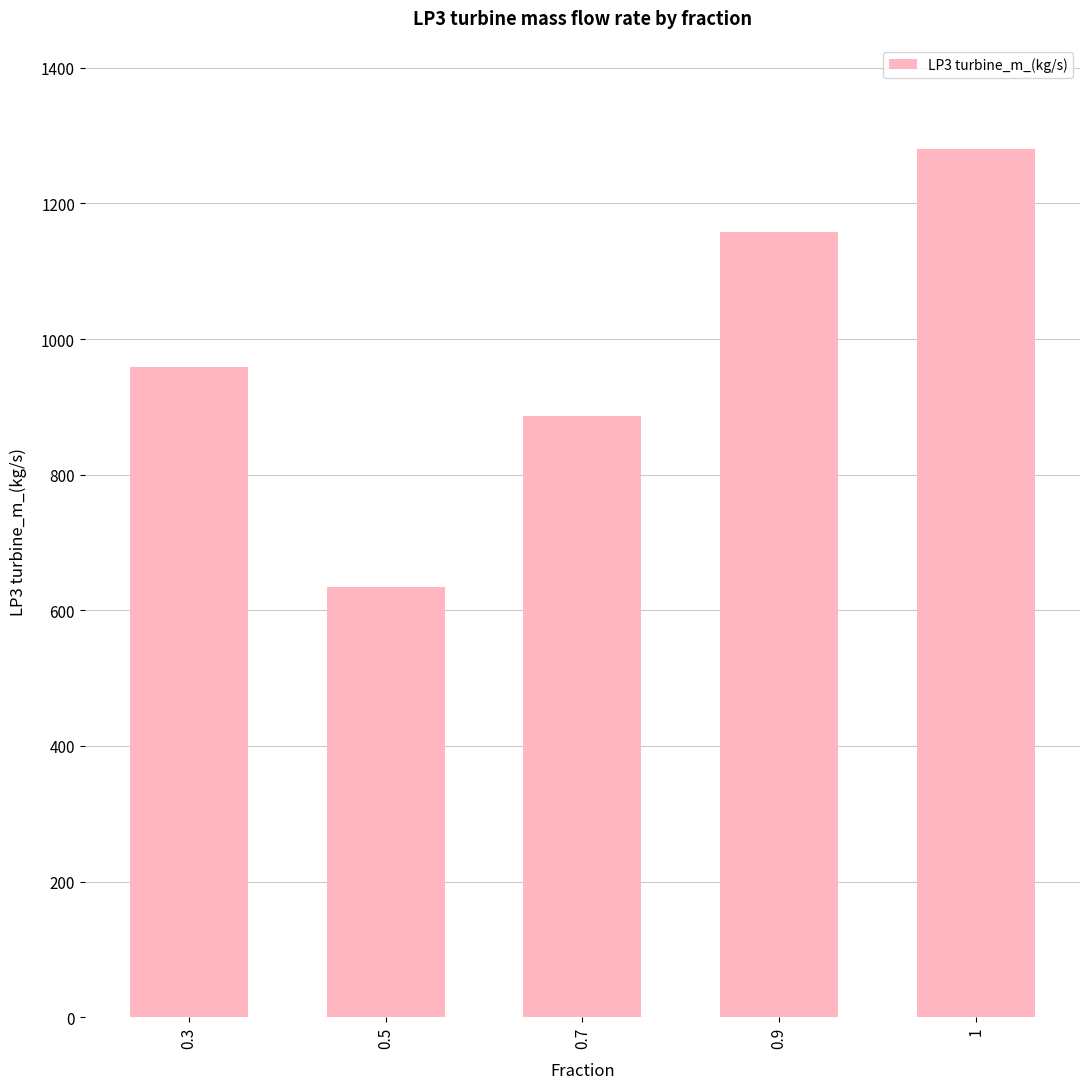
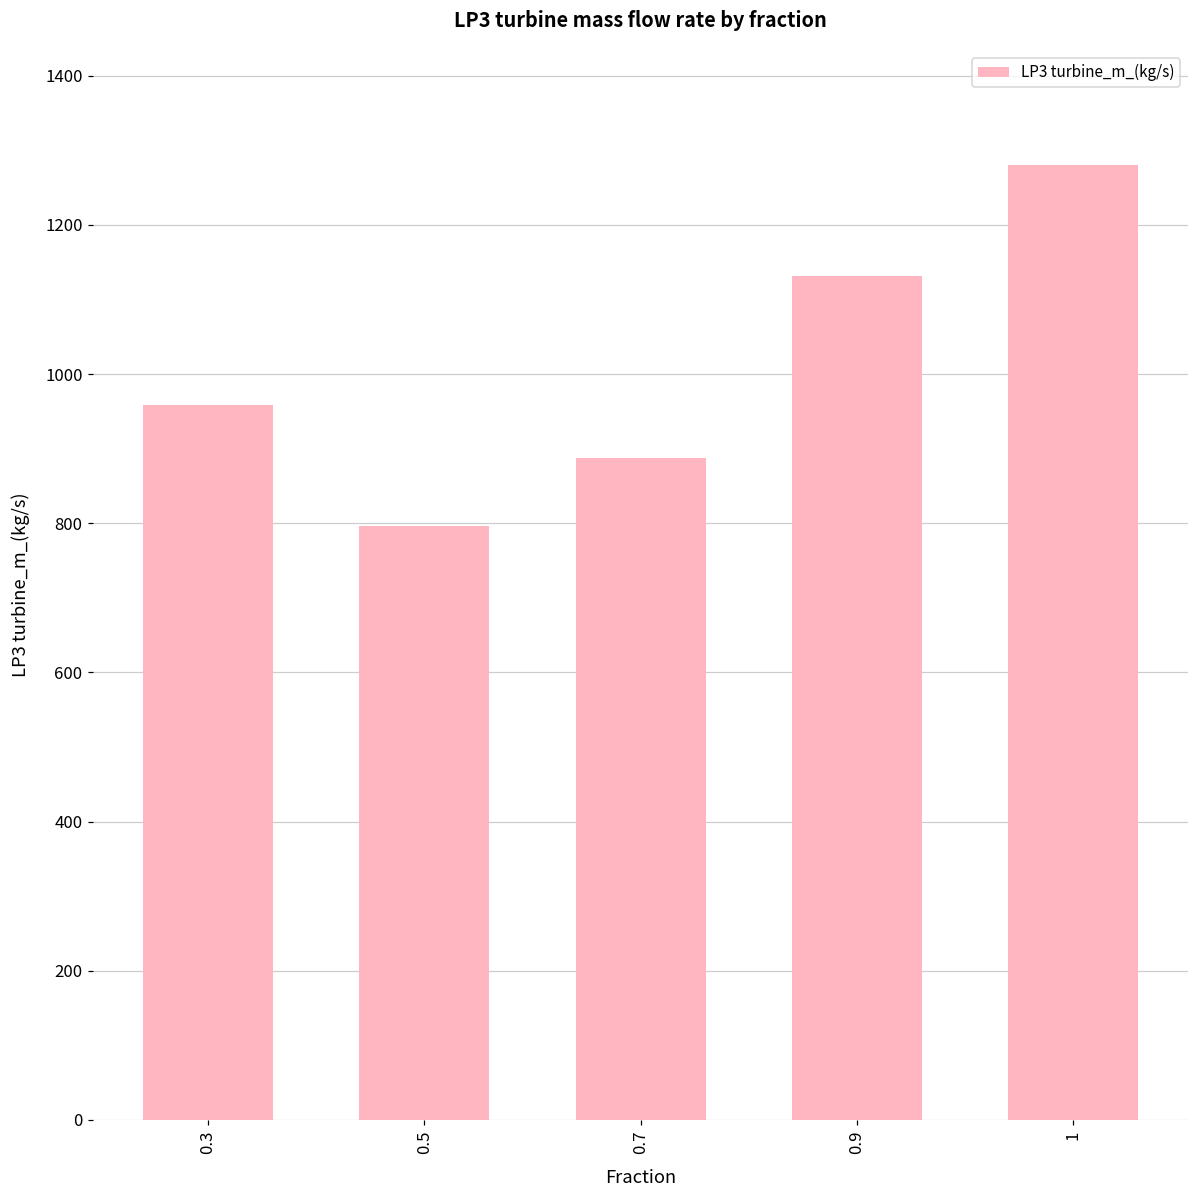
  {
    "0.3": 960,
-   "0.5": 630,
+   "0.5": 800,
    "0.7": 890,
-   "0.9": 1160,
+   "0.9": 1130,
    "1": 1280
  }
